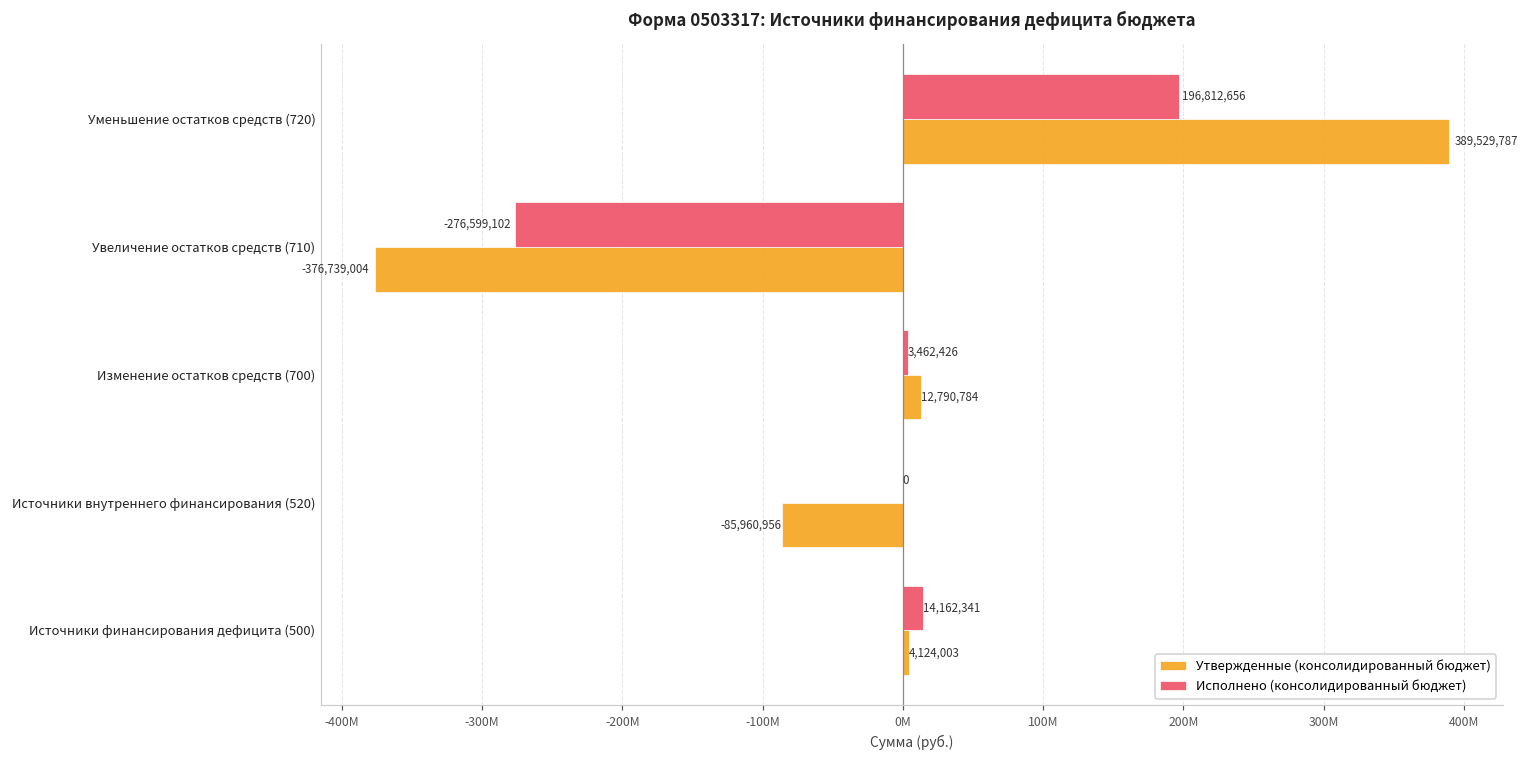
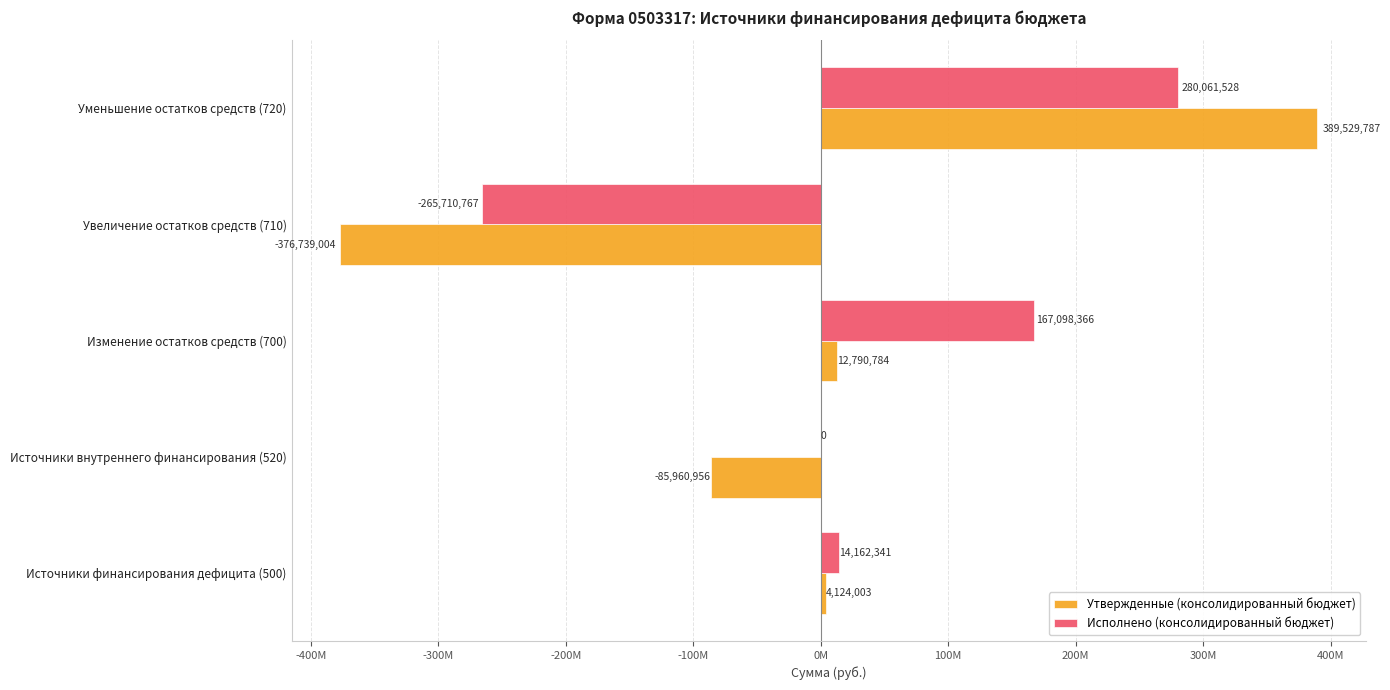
  {
    "Утвержденные (консолидированный бюджет)": {
      "Уменьшение остатков средств (720)": "389,529,787",
      "Увеличение остатков средств (710)": "-376,739,004",
      "Изменение остатков средств (700)": "12,790,784",
      "Источники внутреннего финансирования (520)": "-85,960,956",
      "Источники финансирования дефицита (500)": "4,124,003"
    },
    "Исполнено (консолидированный бюджет)": {
-     "Уменьшение остатков средств (720)": "196,812,656",
-     "Увеличение остатков средств (710)": "-276,599,102",
-     "Изменение остатков средств (700)": "3,462,426",
+     "Уменьшение остатков средств (720)": "280,061,528",
+     "Увеличение остатков средств (710)": "-265,710,767",
+     "Изменение остатков средств (700)": "167,098,366",
      "Источники внутреннего финансирования (520)": "0",
      "Источники финансирования дефицита (500)": "14,162,341"
    }
  }
